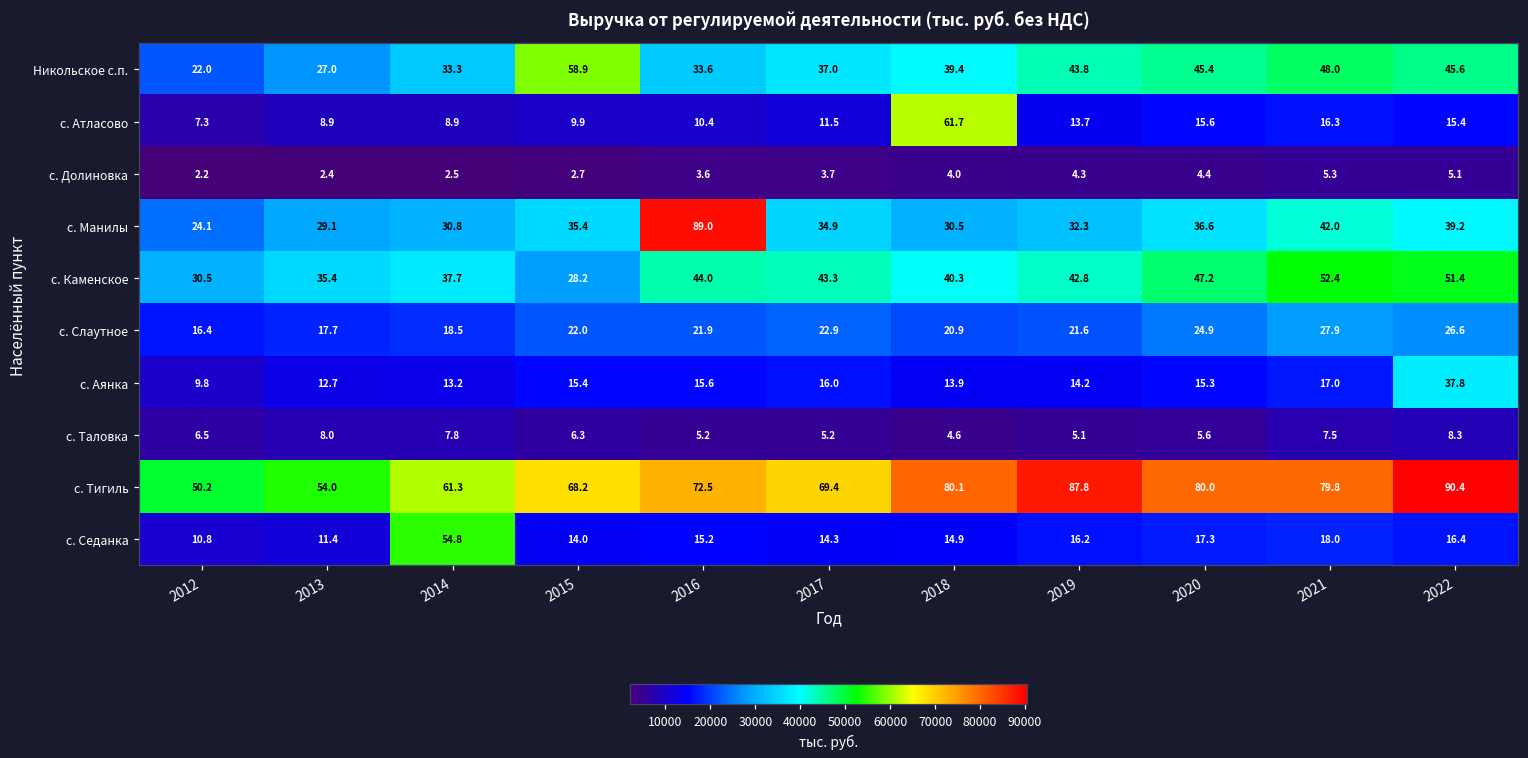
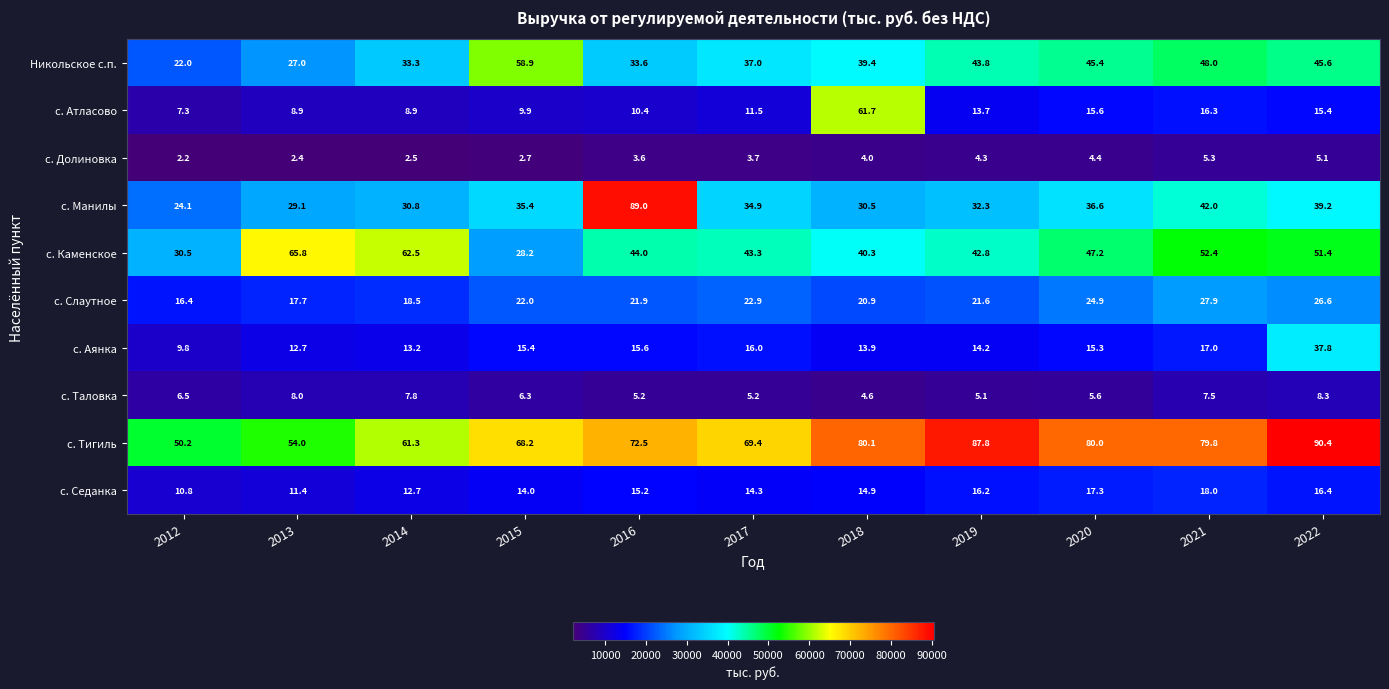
  {
    "Никольское с.п.": {
      "2012": 22.0,
      "2013": 27.0,
      "2014": 33.3,
      "2015": 58.9,
      "2016": 33.6,
      "2017": 37.0,
      "2018": 39.4,
      "2019": 43.8,
      "2020": 45.4,
      "2021": 48.0,
      "2022": 45.6
    },
    "с. Атласово": {
      "2012": 7.3,
      "2013": 8.9,
      "2014": 8.9,
      "2015": 9.9,
      "2016": 10.4,
      "2017": 11.5,
      "2018": 61.7,
      "2019": 13.7,
      "2020": 15.6,
      "2021": 16.3,
      "2022": 15.4
    },
    "с. Долиновка": {
      "2012": 2.2,
      "2013": 2.4,
      "2014": 2.5,
      "2015": 2.7,
      "2016": 3.6,
      "2017": 3.7,
      "2018": 4.0,
      "2019": 4.3,
      "2020": 4.4,
      "2021": 5.3,
      "2022": 5.1
    },
    "с. Манилы": {
      "2012": 24.1,
      "2013": 29.1,
      "2014": 30.8,
      "2015": 35.4,
      "2016": 89.0,
      "2017": 34.9,
      "2018": 30.5,
      "2019": 32.3,
      "2020": 36.6,
      "2021": 42.0,
      "2022": 39.2
    },
    "с. Каменское": {
      "2012": 30.5,
-     "2013": 35.4,
-     "2014": 37.7,
+     "2013": 65.8,
+     "2014": 62.5,
      "2015": 28.2,
      "2016": 44.0,
      "2017": 43.3,
      "2018": 40.3,
      "2019": 42.8,
      "2020": 47.2,
      "2021": 52.4,
      "2022": 51.4
    },
    "с. Слаутное": {
      "2012": 16.4,
      "2013": 17.7,
      "2014": 18.5,
      "2015": 22.0,
      "2016": 21.9,
      "2017": 22.9,
      "2018": 20.9,
      "2019": 21.6,
      "2020": 24.9,
      "2021": 27.9,
      "2022": 26.6
    },
    "с. Аянка": {
      "2012": 9.8,
      "2013": 12.7,
      "2014": 13.2,
      "2015": 15.4,
      "2016": 15.6,
      "2017": 16.0,
      "2018": 13.9,
      "2019": 14.2,
      "2020": 15.3,
      "2021": 17.0,
      "2022": 37.8
    },
    "с. Таловка": {
      "2012": 6.5,
      "2013": 8.0,
      "2014": 7.8,
      "2015": 6.3,
      "2016": 5.2,
      "2017": 5.2,
      "2018": 4.6,
      "2019": 5.1,
      "2020": 5.6,
      "2021": 7.5,
      "2022": 8.3
    },
    "с. Тигиль": {
      "2012": 50.2,
      "2013": 54.0,
      "2014": 61.3,
      "2015": 68.2,
      "2016": 72.5,
      "2017": 69.4,
      "2018": 80.1,
      "2019": 87.8,
      "2020": 80.0,
      "2021": 79.8,
      "2022": 90.4
    },
    "с. Седанка": {
      "2012": 10.8,
      "2013": 11.4,
-     "2014": 54.8,
+     "2014": 12.7,
      "2015": 14.0,
      "2016": 15.2,
      "2017": 14.3,
      "2018": 14.9,
      "2019": 16.2,
      "2020": 17.3,
      "2021": 18.0,
      "2022": 16.4
    }
  }
